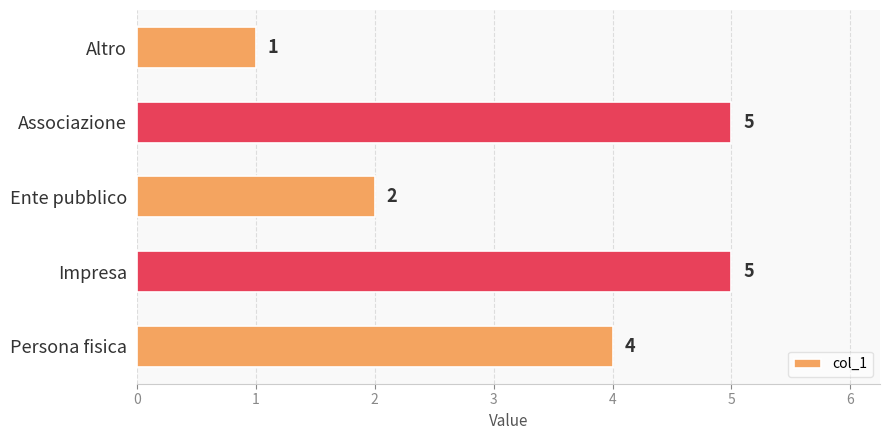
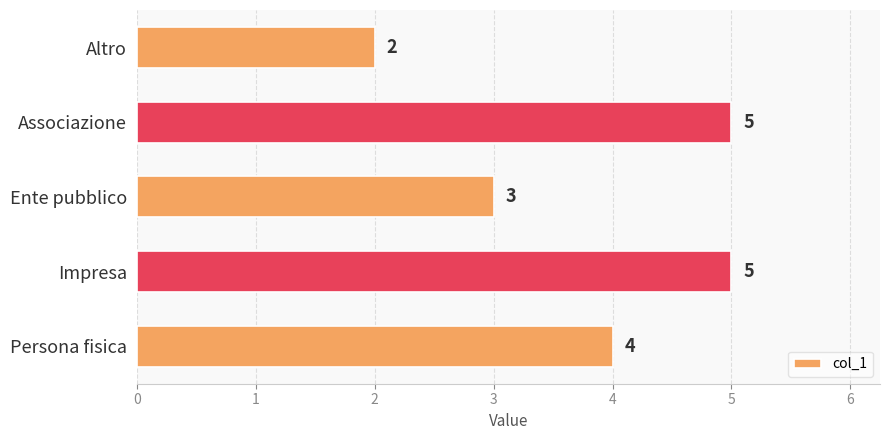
  {
-   "Altro": 1,
+   "Altro": 2,
    "Associazione": 5,
-   "Ente pubblico": 2,
+   "Ente pubblico": 3,
    "Impresa": 5,
    "Persona fisica": 4
  }
